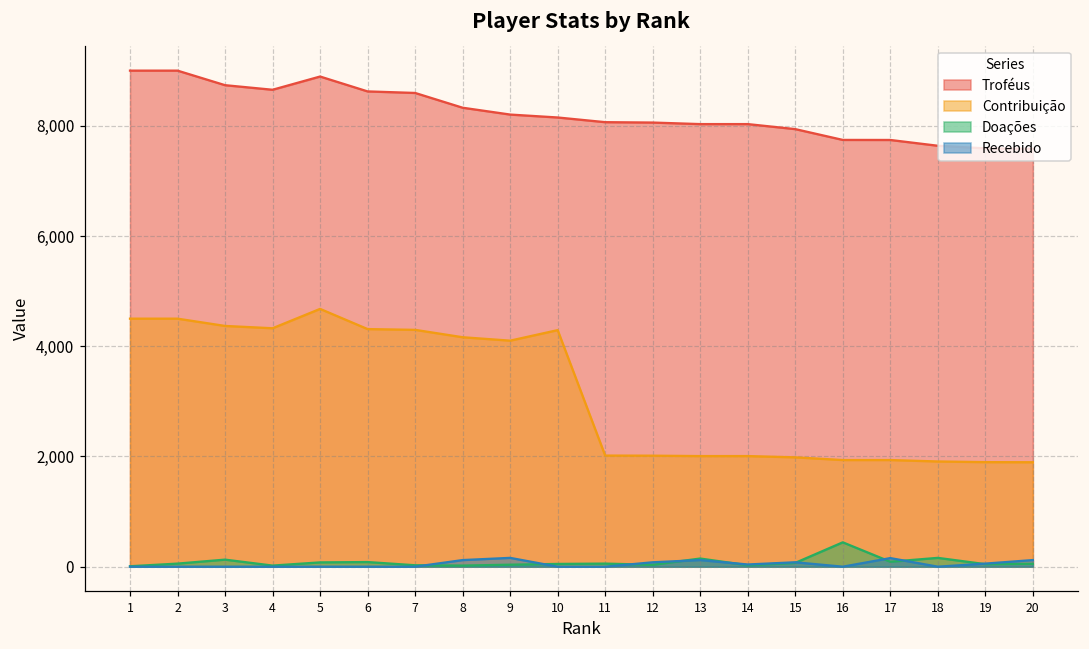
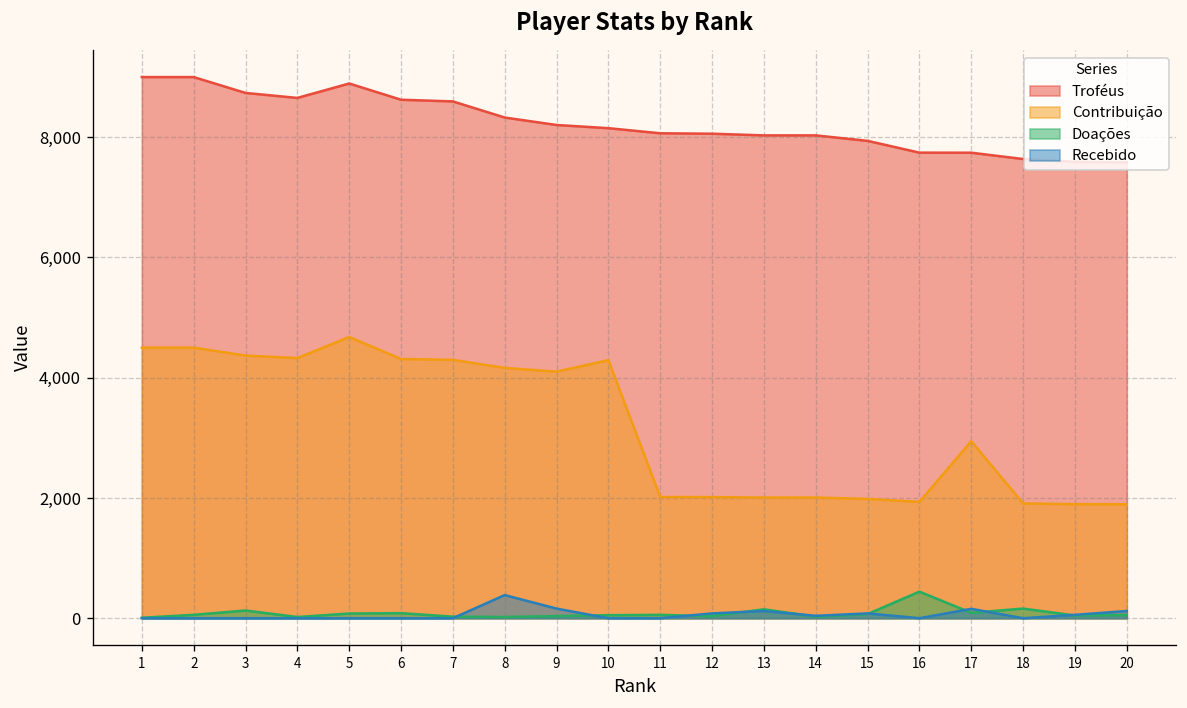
  {
    "Troféus": {
      "1": "9,000",
      "2": "9,000",
      "3": "8,700",
      "4": "8,700",
      "5": "8,900",
      "6": "8,600",
      "7": "8,600",
      "8": "8,300",
      "9": "8,200",
      "10": "8,200",
      "11": "8,100",
      "12": "8,100",
      "13": "8,000",
      "14": "8,000",
      "15": "7,900",
      "16": "7,700",
      "17": "7,700",
      "18": "7,600"
    },
    "Contribuição": {
      "1": "4,500",
      "2": "4,500",
      "3": "4,400",
      "4": "4,300",
      "5": "4,700",
      "6": "4,300",
      "7": "4,300",
      "8": "4,200",
      "9": "4,100",
      "10": "4,300",
      "11": "2,000",
      "12": "2,000",
      "13": "2,000",
      "14": "2,000",
      "15": "2,000",
      "16": "1,900",
-     "17": "1,900",
+     "17": "2,900",
      "18": "1,900",
      "19": "1,900",
      "20": "1,900"
    },
    "Doações": {
      "2": "100",
      "3": "100",
      "5": "100",
      "6": "100",
      "8": "0",
      "9": "0",
      "11": "100",
      "16": "400",
      "17": "100",
      "18": "200",
      "20": "100"
    },
    "Recebido": {
      "2": "0",
      "3": "0",
      "5": "0",
      "6": "0",
-     "8": "100",
+     "8": "400",
      "9": "200",
      "11": "0",
      "16": "0",
      "17": "200",
      "18": "0",
      "20": "100"
    }
  }
